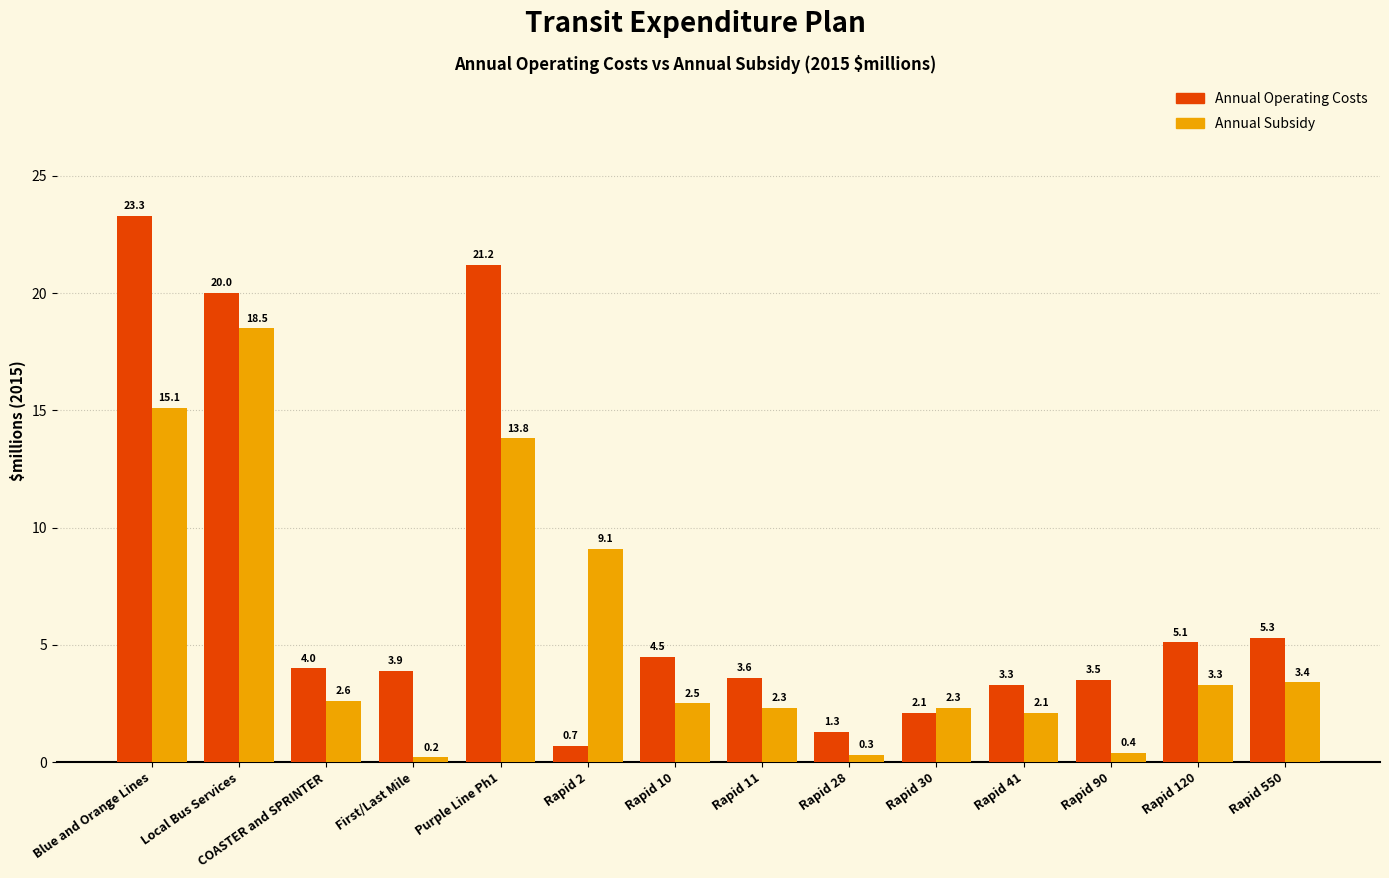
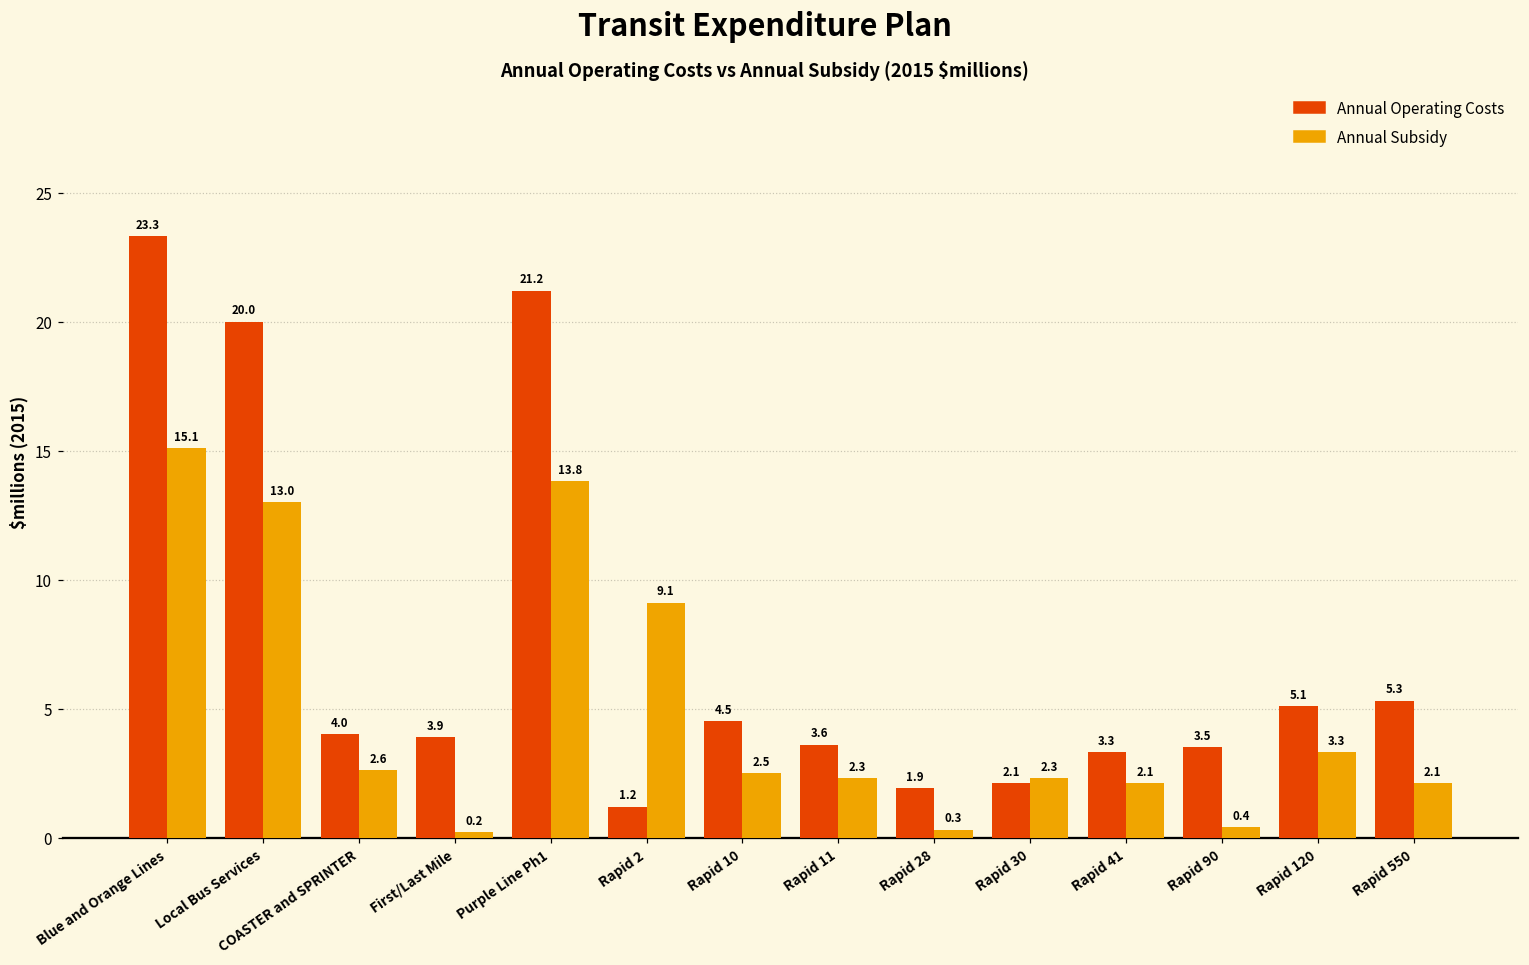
  {
    "Annual Operating Costs": {
      "Blue and Orange Lines": 23.3,
      "Local Bus Services": 20.0,
      "COASTER and SPRINTER": 4.0,
      "First/Last Mile": 3.9,
      "Purple Line Ph1": 21.2,
-     "Rapid 2": 0.7,
+     "Rapid 2": 1.2,
      "Rapid 10": 4.5,
      "Rapid 11": 3.6,
-     "Rapid 28": 1.3,
+     "Rapid 28": 1.9,
      "Rapid 30": 2.1,
      "Rapid 41": 3.3,
      "Rapid 90": 3.5,
      "Rapid 120": 5.1,
      "Rapid 550": 5.3
    },
    "Annual Subsidy": {
      "Blue and Orange Lines": 15.1,
-     "Local Bus Services": 18.5,
+     "Local Bus Services": 13.0,
      "COASTER and SPRINTER": 2.6,
      "First/Last Mile": 0.2,
      "Purple Line Ph1": 13.8,
      "Rapid 2": 9.1,
      "Rapid 10": 2.5,
      "Rapid 11": 2.3,
      "Rapid 28": 0.3,
      "Rapid 30": 2.3,
      "Rapid 41": 2.1,
      "Rapid 90": 0.4,
      "Rapid 120": 3.3,
-     "Rapid 550": 3.4
+     "Rapid 550": 2.1
    }
  }
